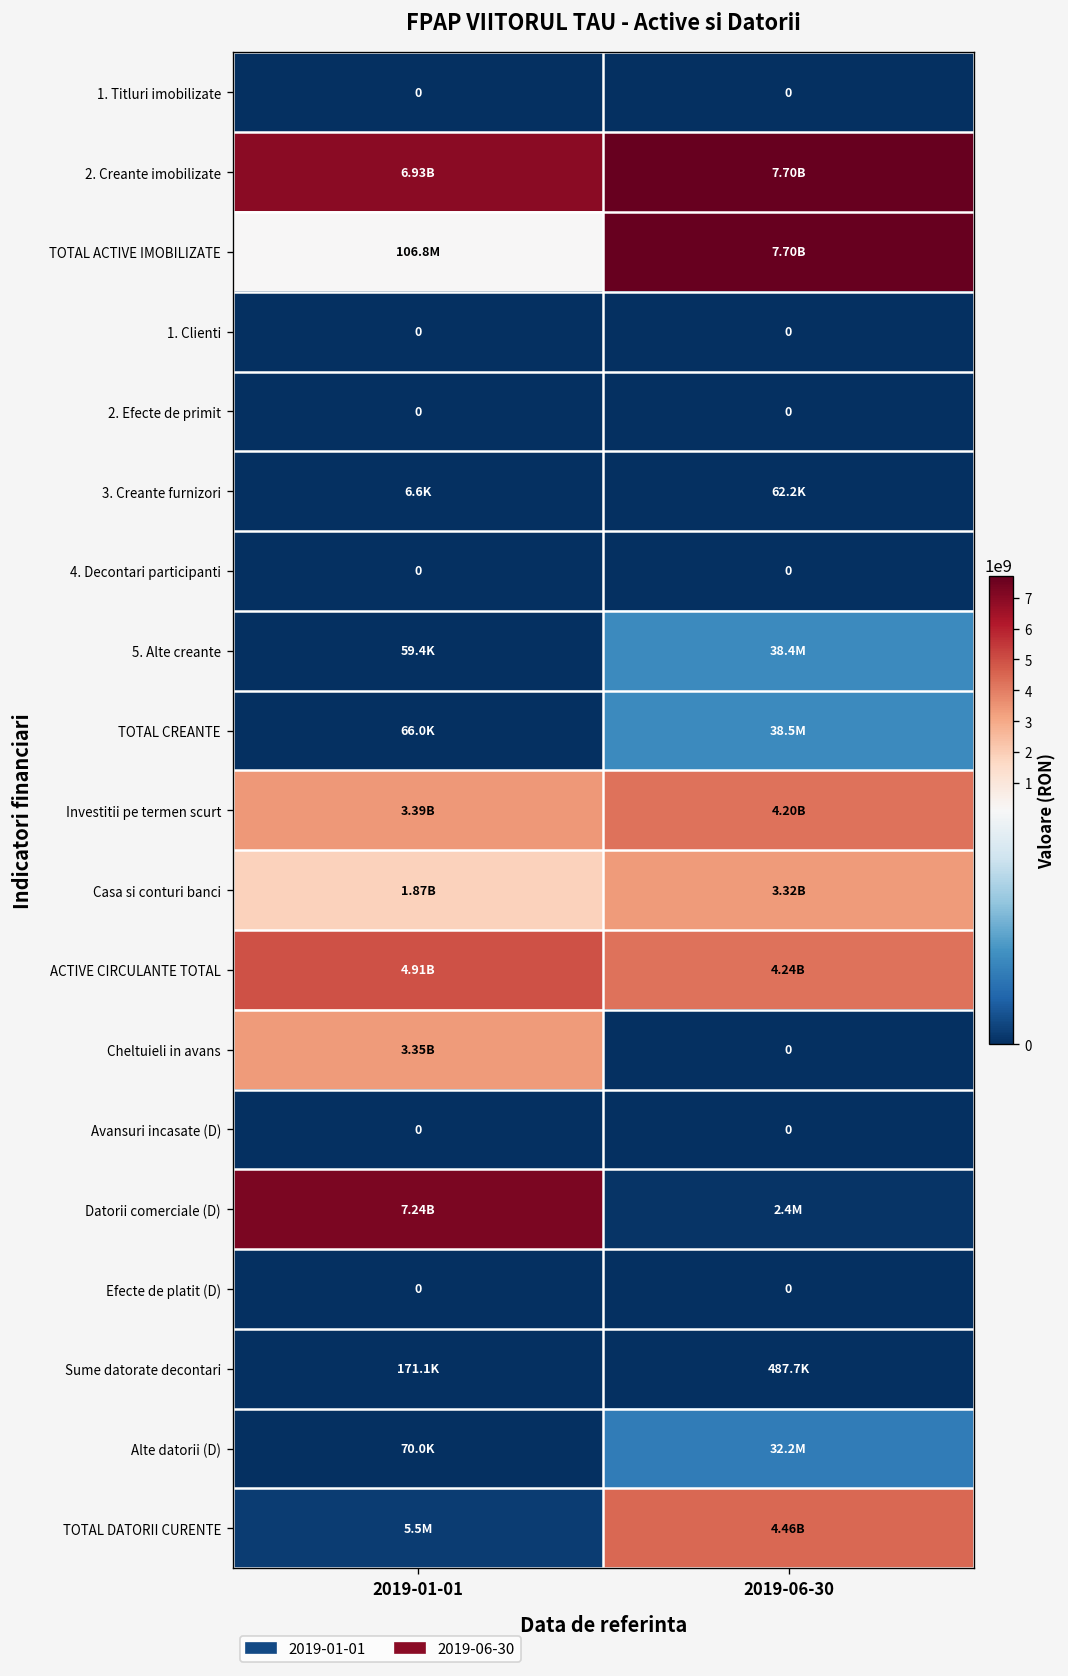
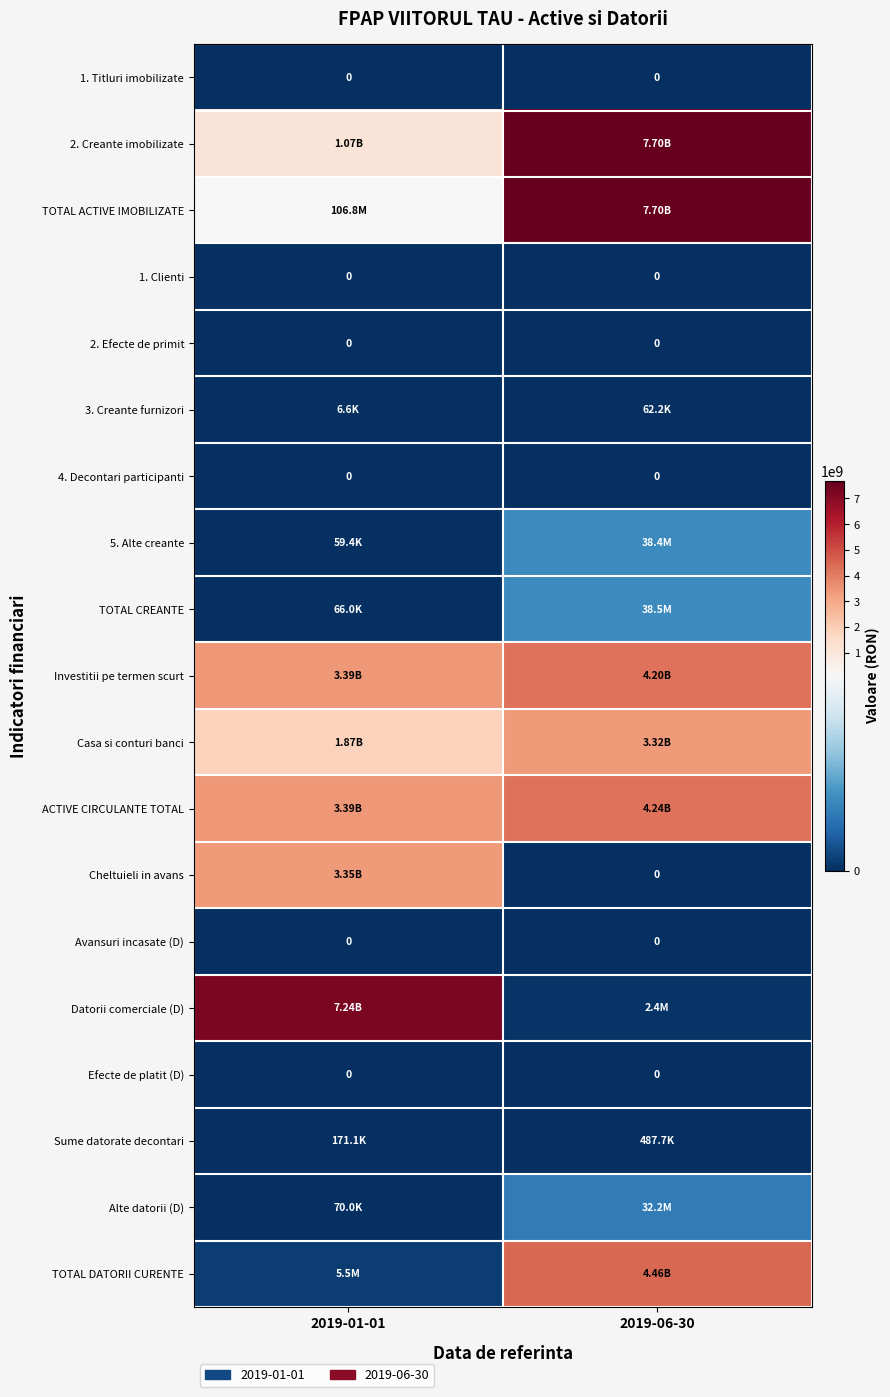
  {
    "1. Titluri imobilizate": {
      "2019-01-01": "0",
      "2019-06-30": "0"
    },
    "2. Creante imobilizate": {
-     "2019-01-01": "6.93B",
+     "2019-01-01": "1.07B",
      "2019-06-30": "7.70B"
    },
    "TOTAL ACTIVE IMOBILIZATE": {
      "2019-01-01": "106.8M",
      "2019-06-30": "7.70B"
    },
    "1. Clienti": {
      "2019-01-01": "0",
      "2019-06-30": "0"
    },
    "2. Efecte de primit": {
      "2019-01-01": "0",
      "2019-06-30": "0"
    },
    "3. Creante furnizori": {
      "2019-01-01": "6.6K",
      "2019-06-30": "62.2K"
    },
    "4. Decontari participanti": {
      "2019-01-01": "0",
      "2019-06-30": "0"
    },
    "5. Alte creante": {
      "2019-01-01": "59.4K",
      "2019-06-30": "38.4M"
    },
    "TOTAL CREANTE": {
      "2019-01-01": "66.0K",
      "2019-06-30": "38.5M"
    },
    "Investitii pe termen scurt": {
      "2019-01-01": "3.39B",
      "2019-06-30": "4.20B"
    },
    "Casa si conturi banci": {
      "2019-01-01": "1.87B",
      "2019-06-30": "3.32B"
    },
    "ACTIVE CIRCULANTE TOTAL": {
-     "2019-01-01": "4.91B",
+     "2019-01-01": "3.39B",
      "2019-06-30": "4.24B"
    },
    "Cheltuieli in avans": {
      "2019-01-01": "3.35B",
      "2019-06-30": "0"
    },
    "Avansuri incasate (D)": {
      "2019-01-01": "0",
      "2019-06-30": "0"
    },
    "Datorii comerciale (D)": {
      "2019-01-01": "7.24B",
      "2019-06-30": "2.4M"
    },
    "Efecte de platit (D)": {
      "2019-01-01": "0",
      "2019-06-30": "0"
    },
    "Sume datorate decontari": {
      "2019-01-01": "171.1K",
      "2019-06-30": "487.7K"
    },
    "Alte datorii (D)": {
      "2019-01-01": "70.0K",
      "2019-06-30": "32.2M"
    },
    "TOTAL DATORII CURENTE": {
      "2019-01-01": "5.5M",
      "2019-06-30": "4.46B"
    }
  }
